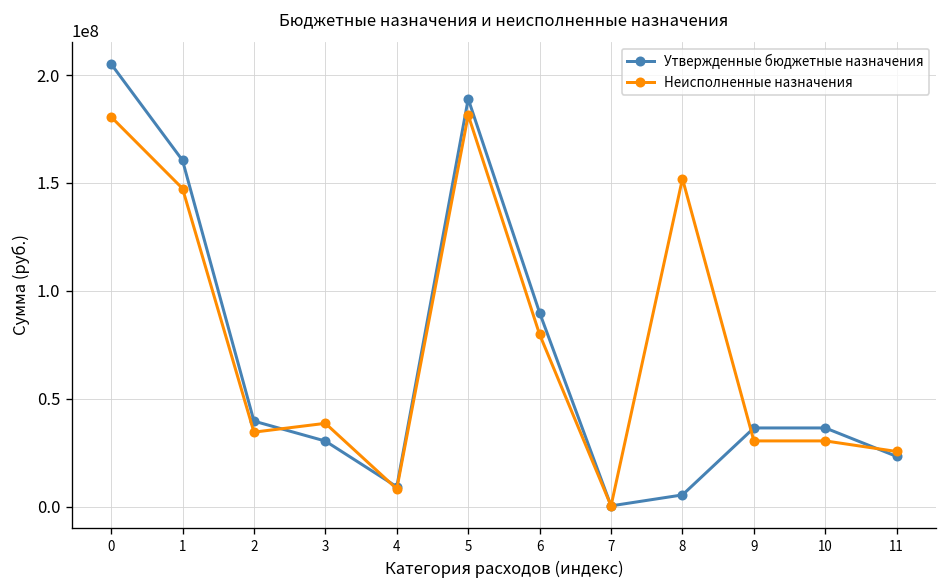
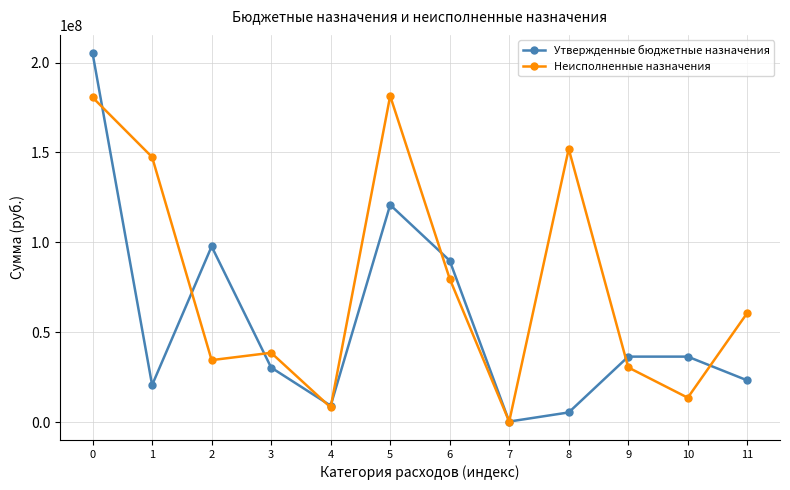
  {
    "Утвержденные бюджетные назначения": {
      "0": 205000000,
-     "1": 160000000,
-     "2": 40000000,
+     "1": 21000000,
+     "2": 98000000,
      "3": 30000000,
-     "5": 189000000,
+     "5": 121000000,
      "6": 90000000,
      "8": 5000000,
      "9": 36000000,
      "10": 36000000,
      "11": 23000000
    },
    "Неисполненные назначения": {
      "0": 181000000,
      "1": 147000000,
      "2": 35000000,
      "3": 39000000,
      "5": 181000000,
      "6": 80000000,
      "8": 152000000,
      "9": 30000000,
-     "10": 30000000,
-     "11": 26000000
+     "10": 14000000,
+     "11": 61000000
    }
  }
